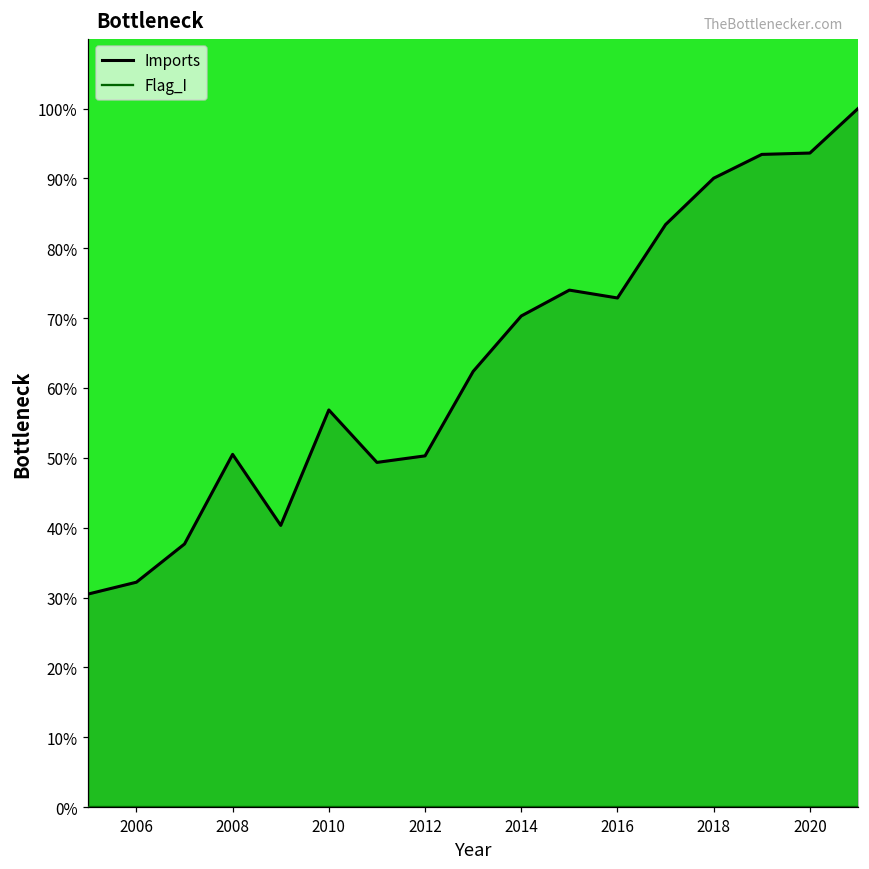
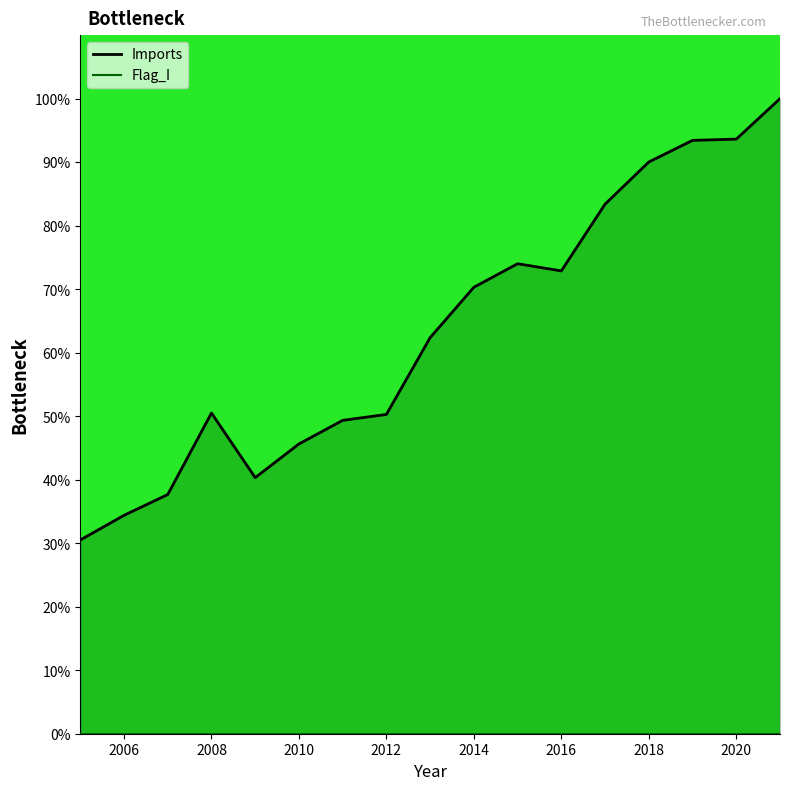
  {
    "Imports": {
-     "2006": "32%",
+     "2006": "34%",
      "2008": "50%",
-     "2010": "57%",
+     "2010": "46%",
      "2012": "50%",
      "2014": "70%",
      "2016": "73%",
      "2018": "90%",
      "2020": "94%"
    },
    "Flag_I": {
      "2006": "0%",
      "2008": "0%",
      "2010": "0%",
      "2012": "0%",
      "2014": "0%",
      "2016": "0%",
      "2018": "0%",
      "2020": "0%"
    }
  }
